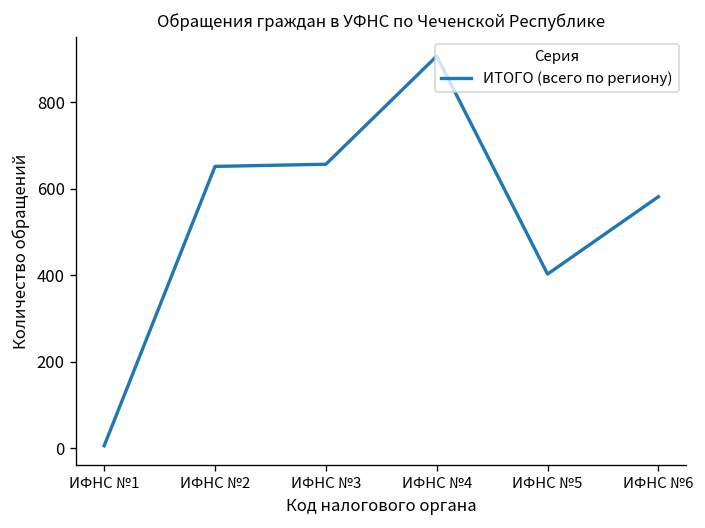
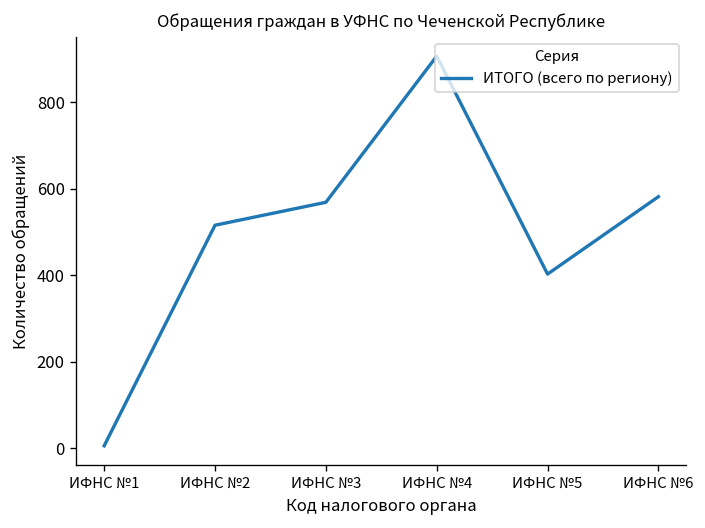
  {
    "ИФНС №1": 10,
-   "ИФНС №2": 650,
-   "ИФНС №3": 660,
+   "ИФНС №2": 520,
+   "ИФНС №3": 570,
    "ИФНС №5": 400,
    "ИФНС №6": 580
  }
